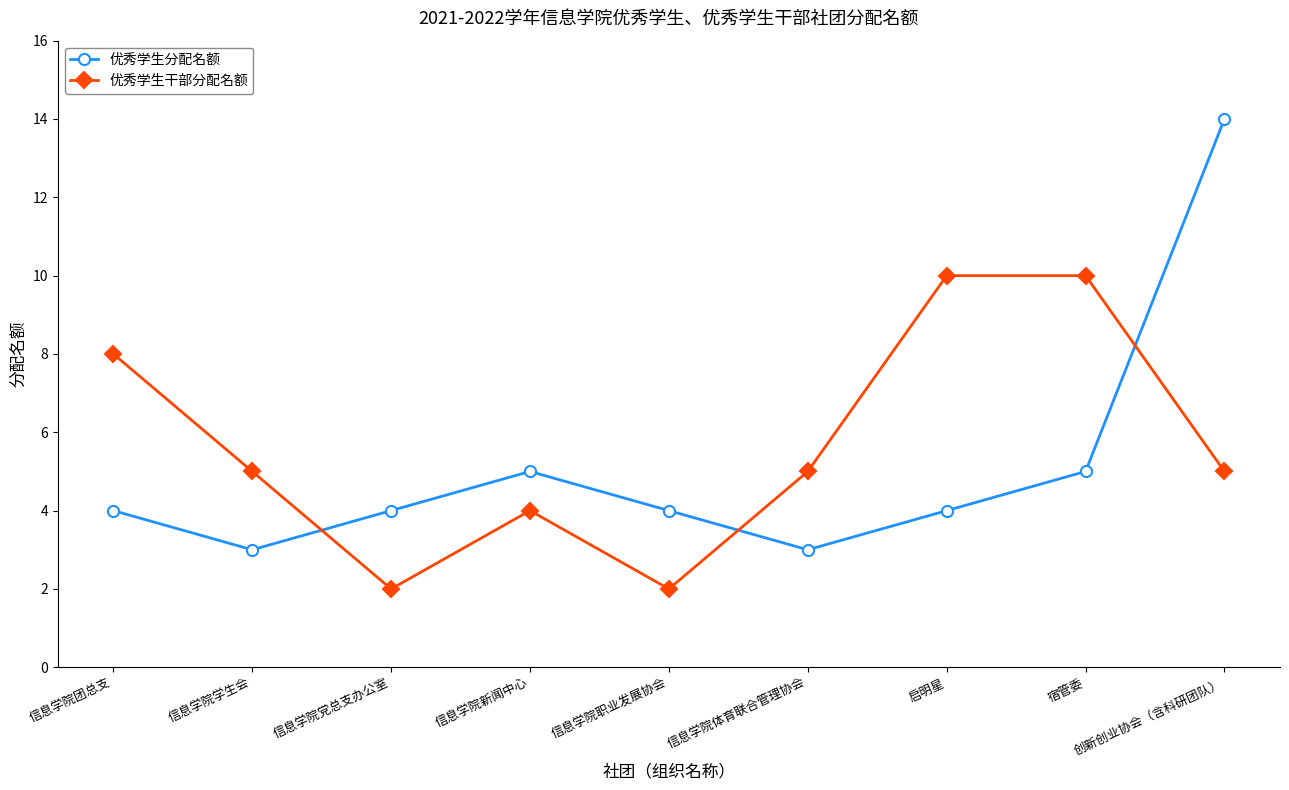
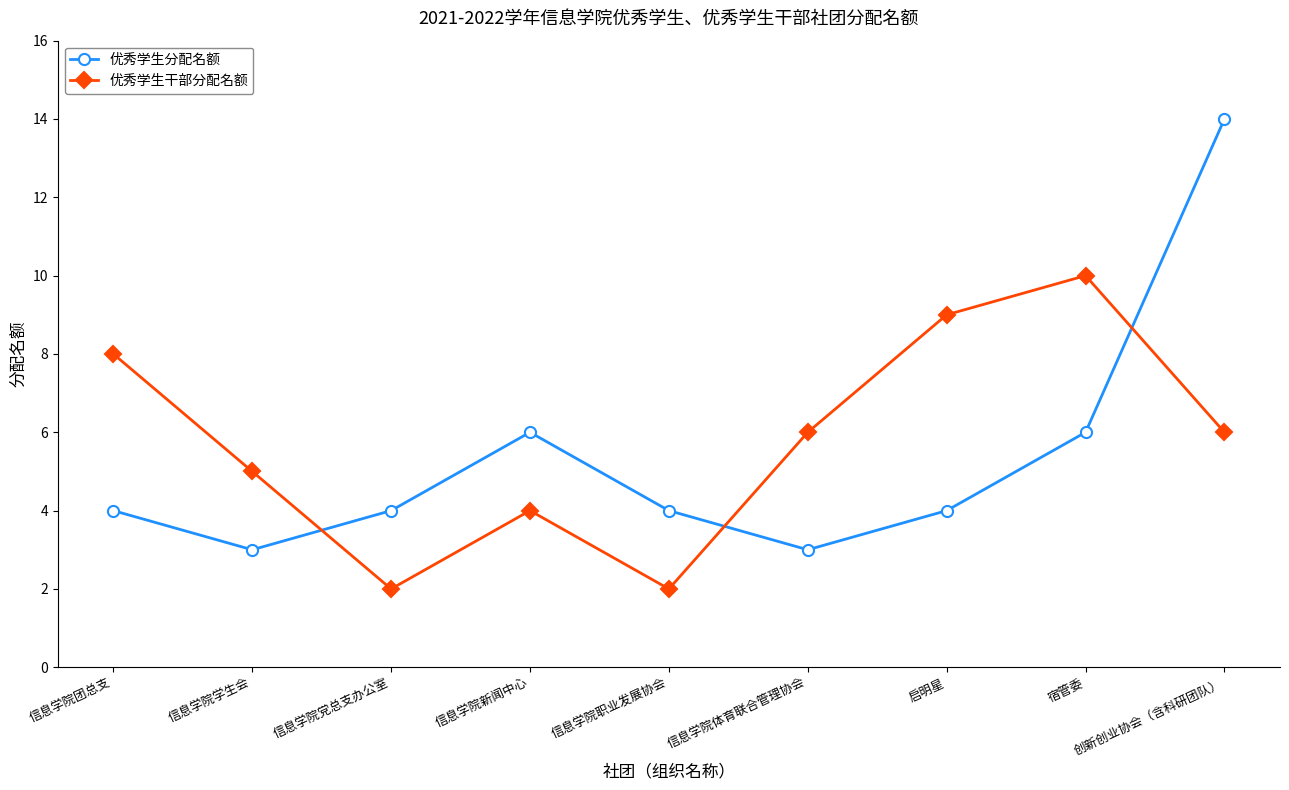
  {
    "优秀学生分配名额": {
      "信息学院团总支": 4,
      "信息学院学生会": 3,
      "信息学院党总支办公室": 4,
-     "信息学院新闻中心": 5,
+     "信息学院新闻中心": 6,
      "信息学院职业发展协会": 4,
      "信息学院体育联合管理协会": 3,
      "启明星": 4,
-     "宿管委": 5,
+     "宿管委": 6,
      "创新创业协会（含科研团队）": 14
    },
    "优秀学生干部分配名额": {
      "信息学院团总支": 8,
      "信息学院学生会": 5,
      "信息学院党总支办公室": 2,
      "信息学院新闻中心": 4,
      "信息学院职业发展协会": 2,
-     "信息学院体育联合管理协会": 5,
-     "启明星": 10,
+     "信息学院体育联合管理协会": 6,
+     "启明星": 9,
      "宿管委": 10,
-     "创新创业协会（含科研团队）": 5
+     "创新创业协会（含科研团队）": 6
    }
  }
